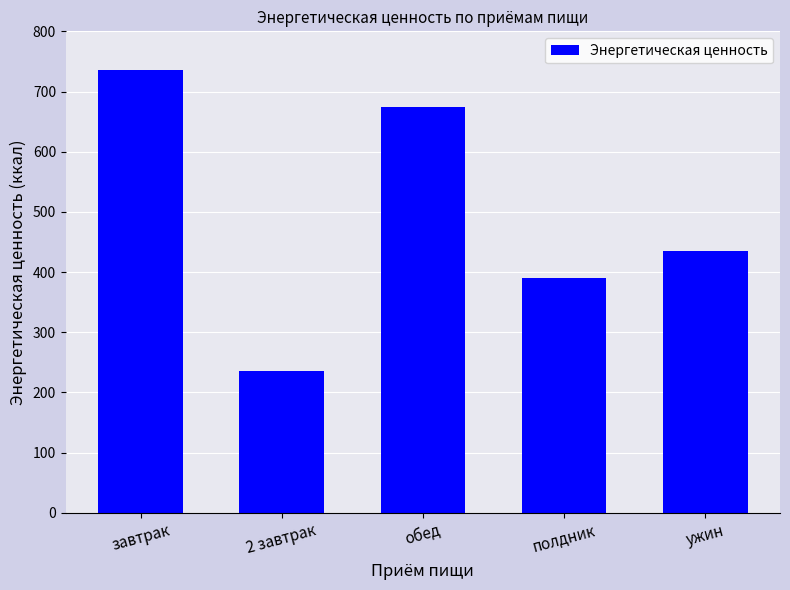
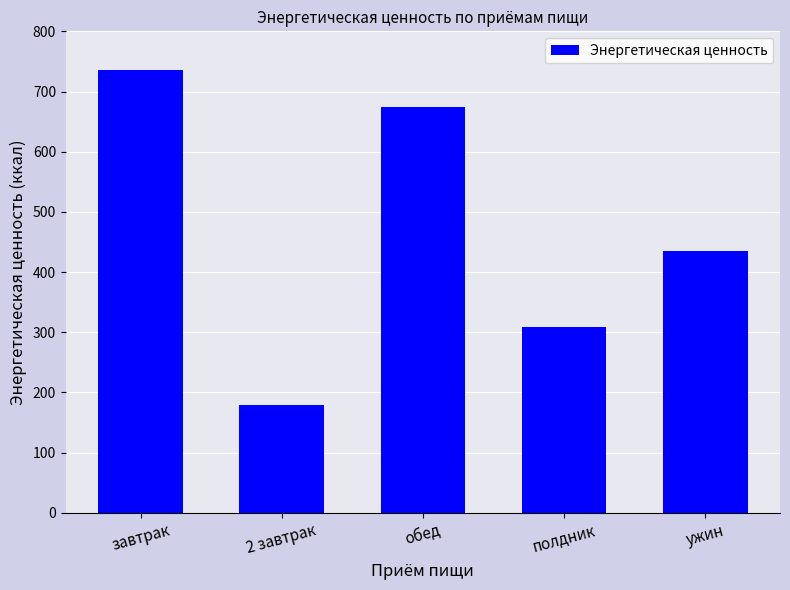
  {
    "завтрак": 740,
-   "2 завтрак": 240,
+   "2 завтрак": 180,
    "обед": 670,
-   "полдник": 390,
+   "полдник": 310,
    "ужин": 430
  }
